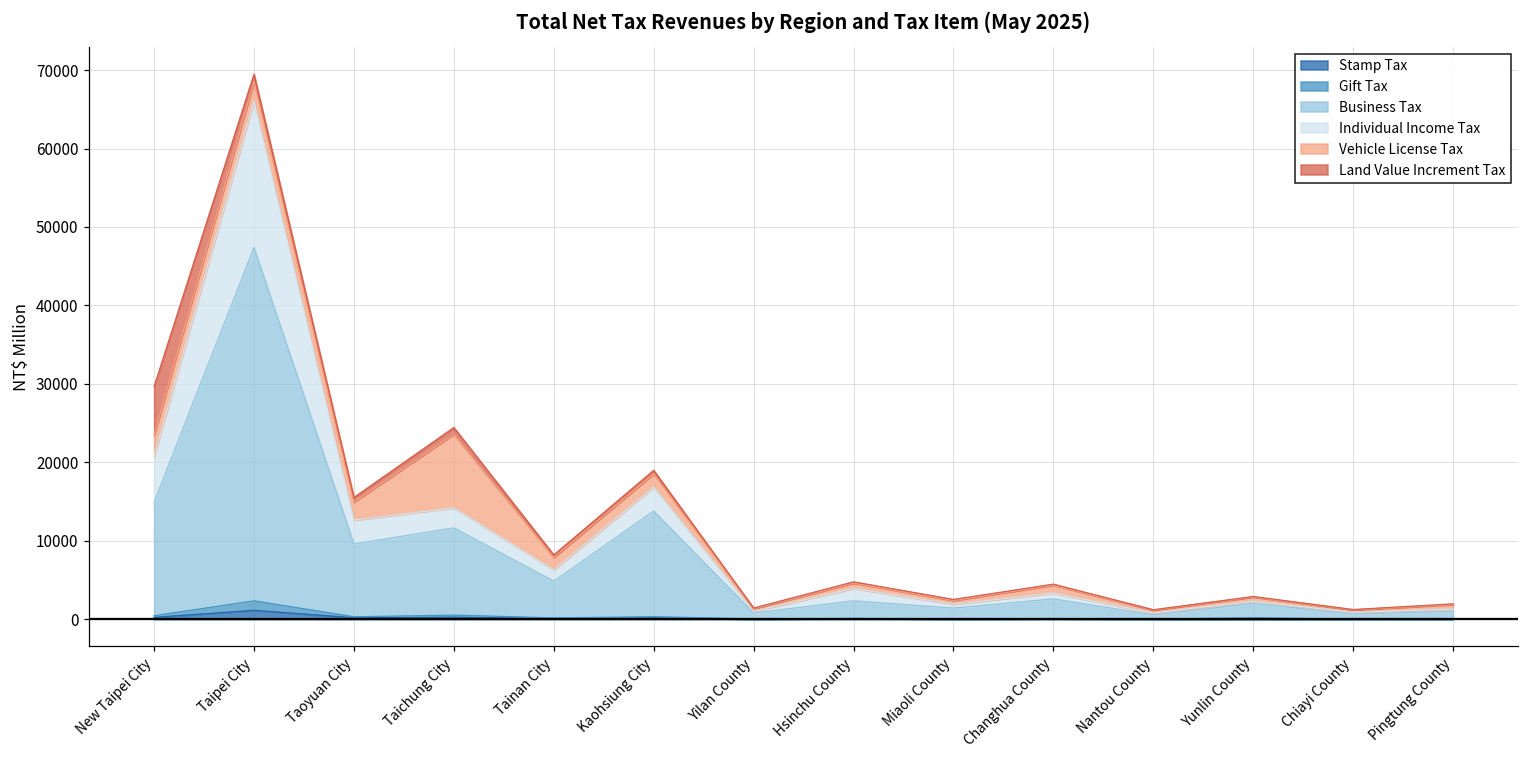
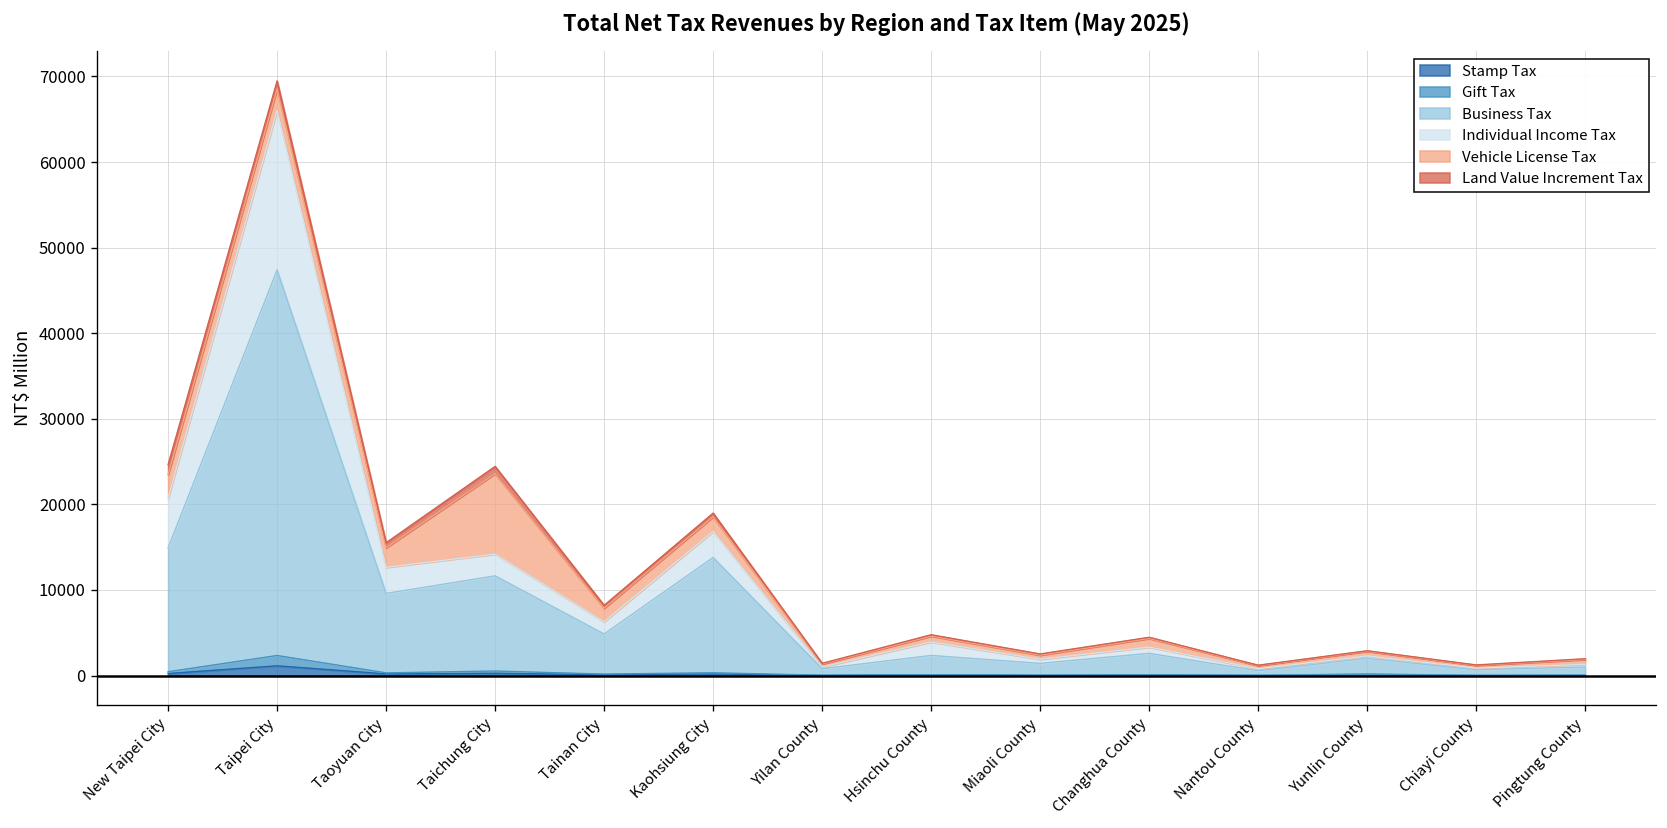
  {
    "Stamp Tax": {
      "Taipei City": 1000
    },
    "Gift Tax": {
      "Taipei City": 1000
    },
    "Business Tax": {
      "New Taipei City": 14000,
      "Taipei City": 45000,
      "Taoyuan City": 9000,
      "Taichung City": 11000,
      "Tainan City": 5000,
      "Kaohsiung City": 13000,
      "Hsinchu County": 2000,
      "Miaoli County": 1000,
      "Changhua County": 3000
    },
    "Individual Income Tax": {
      "New Taipei City": 6000,
      "Taipei City": 19000,
      "Taoyuan City": 3000,
      "Taichung City": 3000,
      "Tainan City": 1000,
      "Kaohsiung City": 3000,
      "Hsinchu County": 2000,
      "Miaoli County": 0,
      "Changhua County": 1000
    },
    "Vehicle License Tax": {
      "New Taipei City": 3000,
      "Taipei City": 2000,
      "Taoyuan City": 2000,
      "Taichung City": 9000,
      "Kaohsiung City": 2000
    },
    "Land Value Increment Tax": {
-     "New Taipei City": 6000,
+     "New Taipei City": 1000,
      "Taipei City": 1000,
      "Taoyuan City": 1000,
      "Taichung City": 1000,
      "Kaohsiung City": 0
    }
  }
